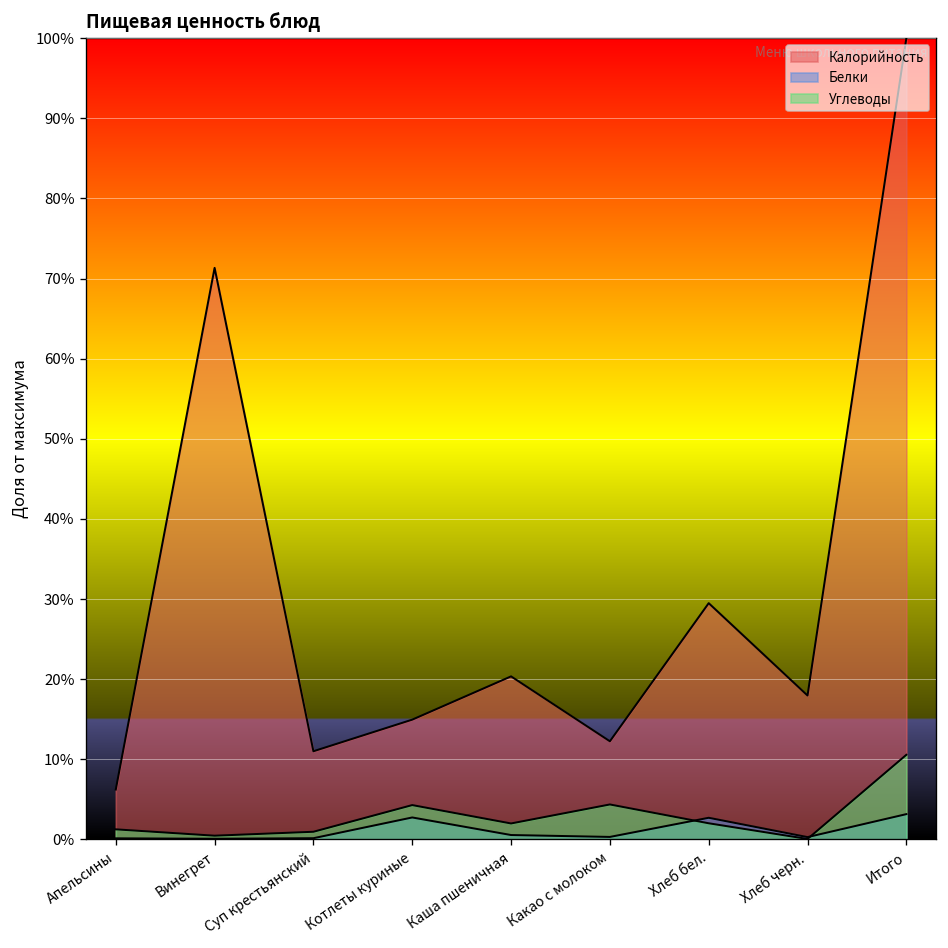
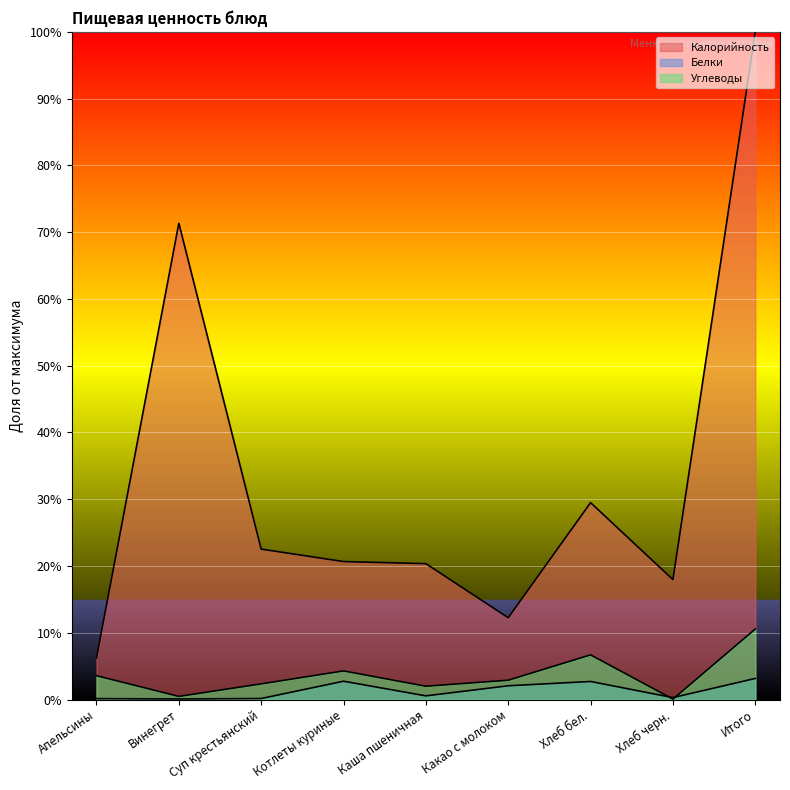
  {
    "Калорийность": {
      "Апельсины": "6%",
      "Винегрет": "71%",
-     "Суп крестьянский": "11%",
-     "Котлеты куриные": "15%",
+     "Суп крестьянский": "23%",
+     "Котлеты куриные": "21%",
      "Каша пшеничная": "20%",
      "Какао с молоком": "12%",
      "Хлеб бел.": "29%",
      "Хлеб черн.": "18%",
      "Итого": "100%"
    },
    "Белки": {
      "Апельсины": "0%",
      "Винегрет": "0%",
      "Суп крестьянский": "0%",
      "Котлеты куриные": "3%",
      "Каша пшеничная": "1%",
-     "Какао с молоком": "0%",
+     "Какао с молоком": "2%",
      "Хлеб бел.": "3%",
      "Итого": "3%"
    },
    "Углеводы": {
-     "Апельсины": "1%",
+     "Апельсины": "4%",
      "Винегрет": "0%",
-     "Суп крестьянский": "1%",
+     "Суп крестьянский": "2%",
      "Котлеты куриные": "4%",
      "Каша пшеничная": "2%",
-     "Какао с молоком": "4%",
-     "Хлеб бел.": "2%",
+     "Какао с молоком": "3%",
+     "Хлеб бел.": "7%",
      "Итого": "11%"
    }
  }
